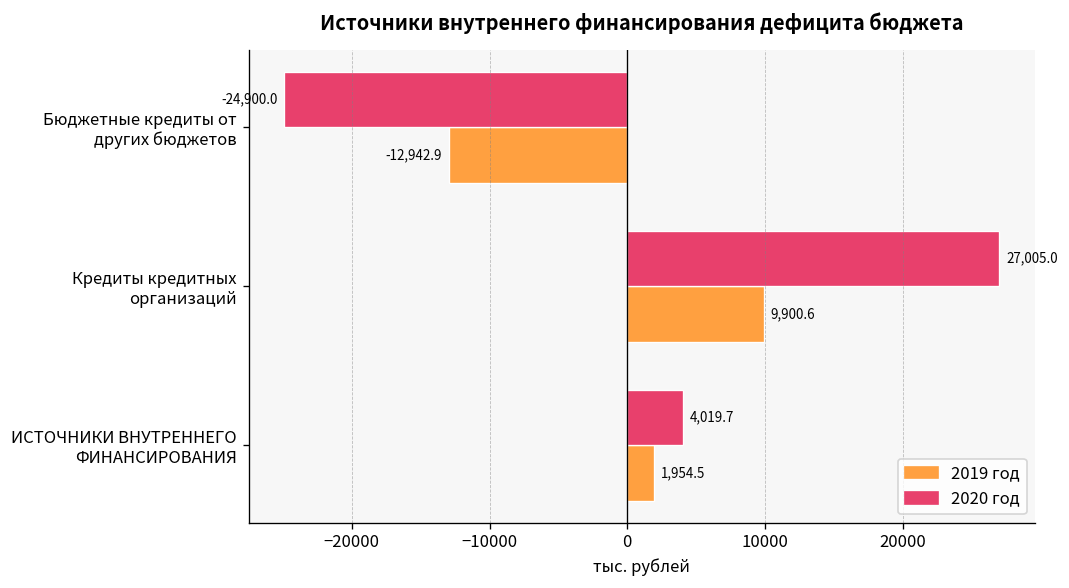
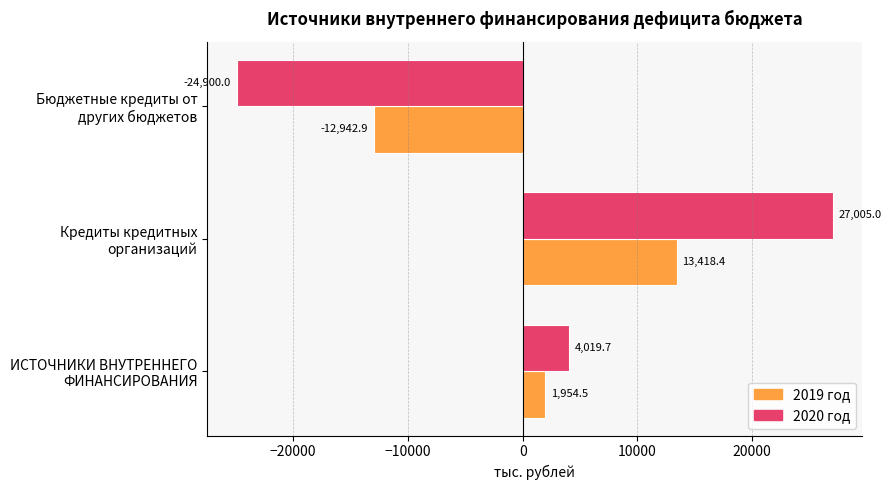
  {
    "2019 год": {
      "Бюджетные кредиты от других бюджетов": "-12,942.9",
-     "Кредиты кредитных организаций": "9,900.6",
+     "Кредиты кредитных организаций": "13,418.4",
      "ИСТОЧНИКИ ВНУТРЕННЕГО ФИНАНСИРОВАНИЯ": "1,954.5"
    },
    "2020 год": {
      "Бюджетные кредиты от других бюджетов": "-24,900.0",
      "Кредиты кредитных организаций": "27,005.0",
      "ИСТОЧНИКИ ВНУТРЕННЕГО ФИНАНСИРОВАНИЯ": "4,019.7"
    }
  }
